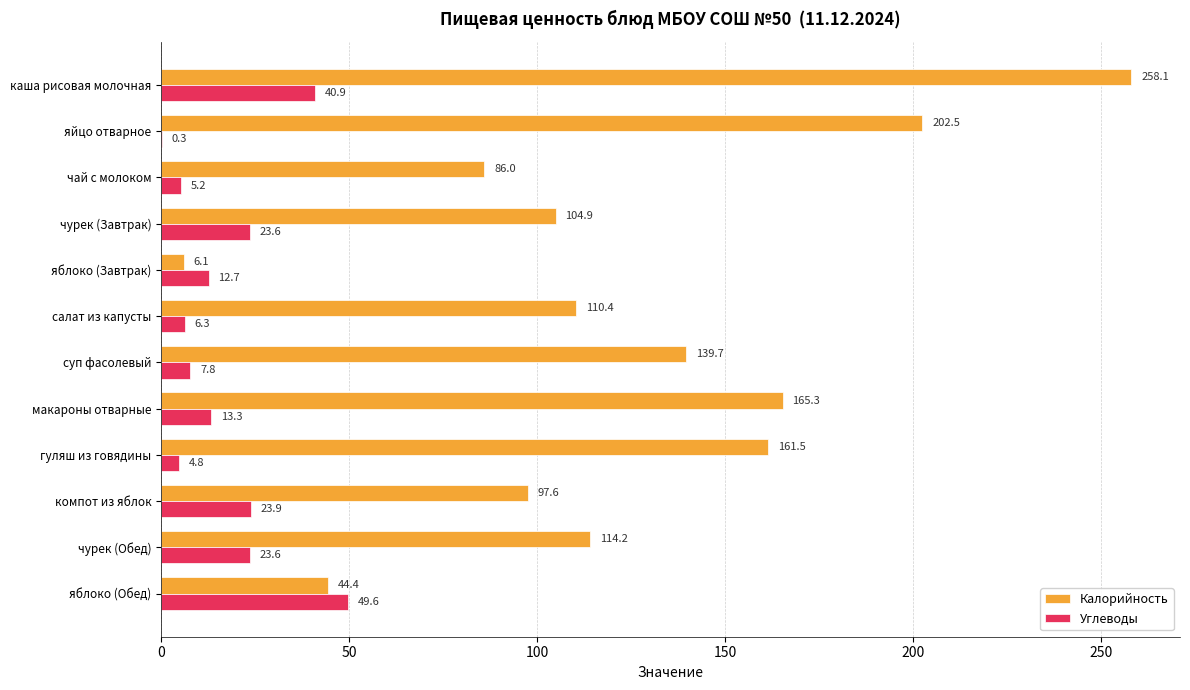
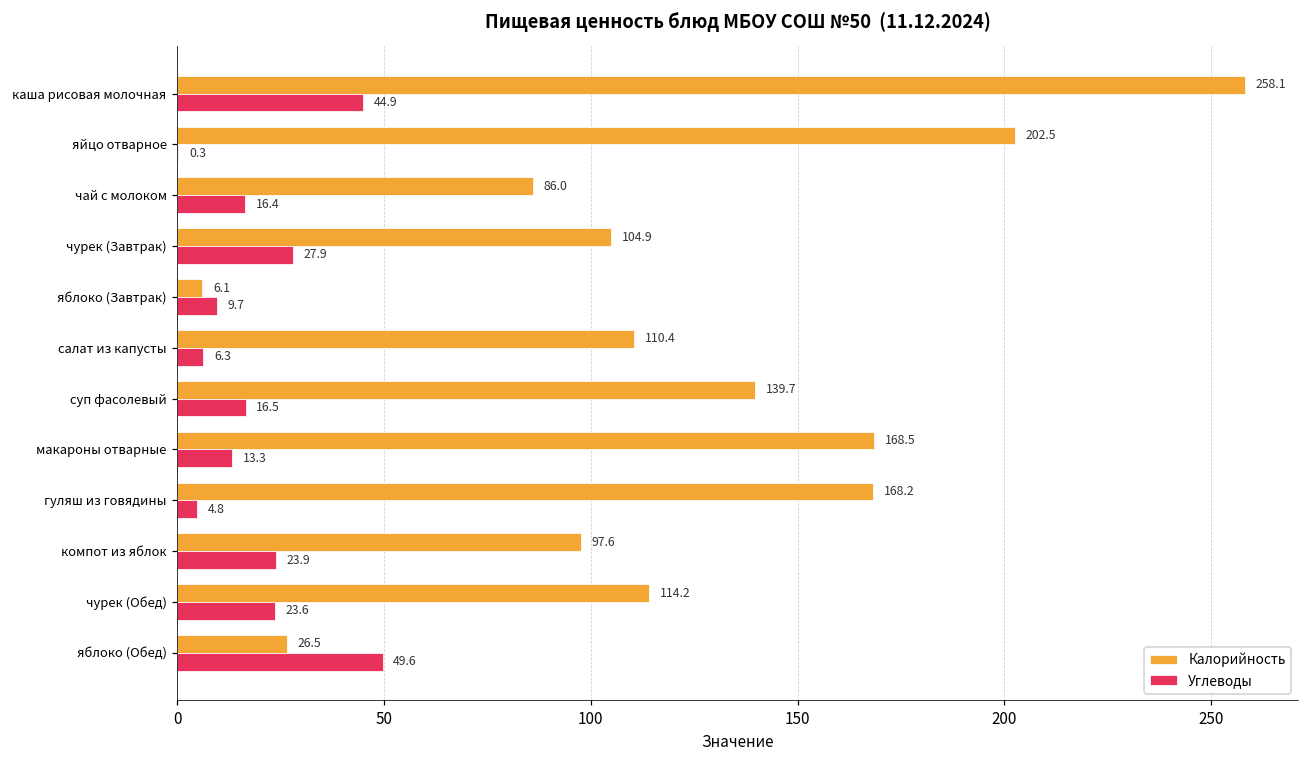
  {
    "Калорийность": {
      "каша рисовая молочная": 258.1,
      "яйцо отварное": 202.5,
      "чай с молоком": 86.0,
      "чурек (Завтрак)": 104.9,
      "яблоко (Завтрак)": 6.1,
      "салат из капусты": 110.4,
      "суп фасолевый": 139.7,
-     "макароны отварные": 165.3,
-     "гуляш из говядины": 161.5,
+     "макароны отварные": 168.5,
+     "гуляш из говядины": 168.2,
      "компот из яблок": 97.6,
      "чурек (Обед)": 114.2,
-     "яблоко (Обед)": 44.4
+     "яблоко (Обед)": 26.5
    },
    "Углеводы": {
-     "каша рисовая молочная": 40.9,
+     "каша рисовая молочная": 44.9,
      "яйцо отварное": 0.3,
-     "чай с молоком": 5.2,
-     "чурек (Завтрак)": 23.6,
-     "яблоко (Завтрак)": 12.7,
+     "чай с молоком": 16.4,
+     "чурек (Завтрак)": 27.9,
+     "яблоко (Завтрак)": 9.7,
      "салат из капусты": 6.3,
-     "суп фасолевый": 7.8,
+     "суп фасолевый": 16.5,
      "макароны отварные": 13.3,
      "гуляш из говядины": 4.8,
      "компот из яблок": 23.9,
      "чурек (Обед)": 23.6,
      "яблоко (Обед)": 49.6
    }
  }
